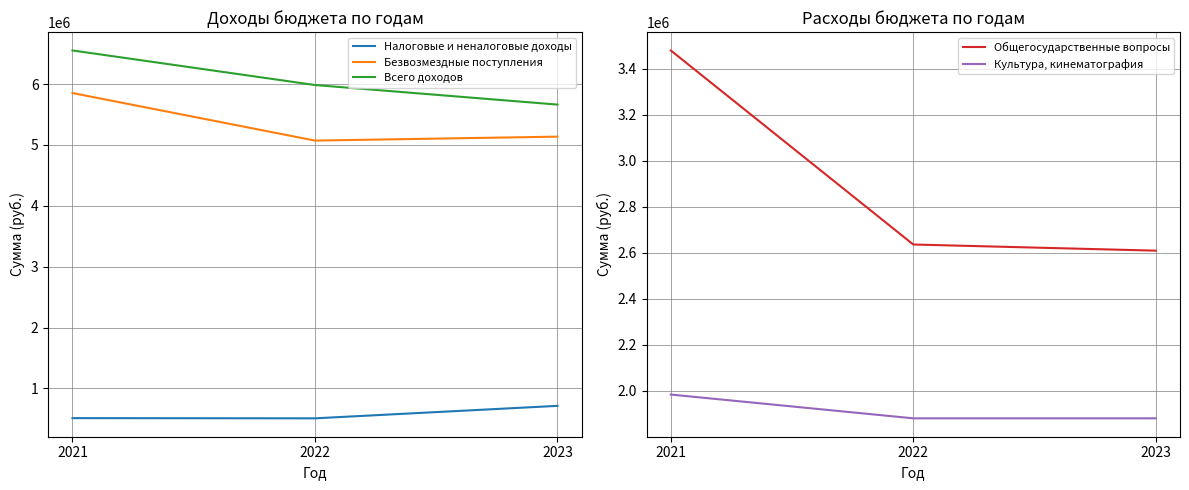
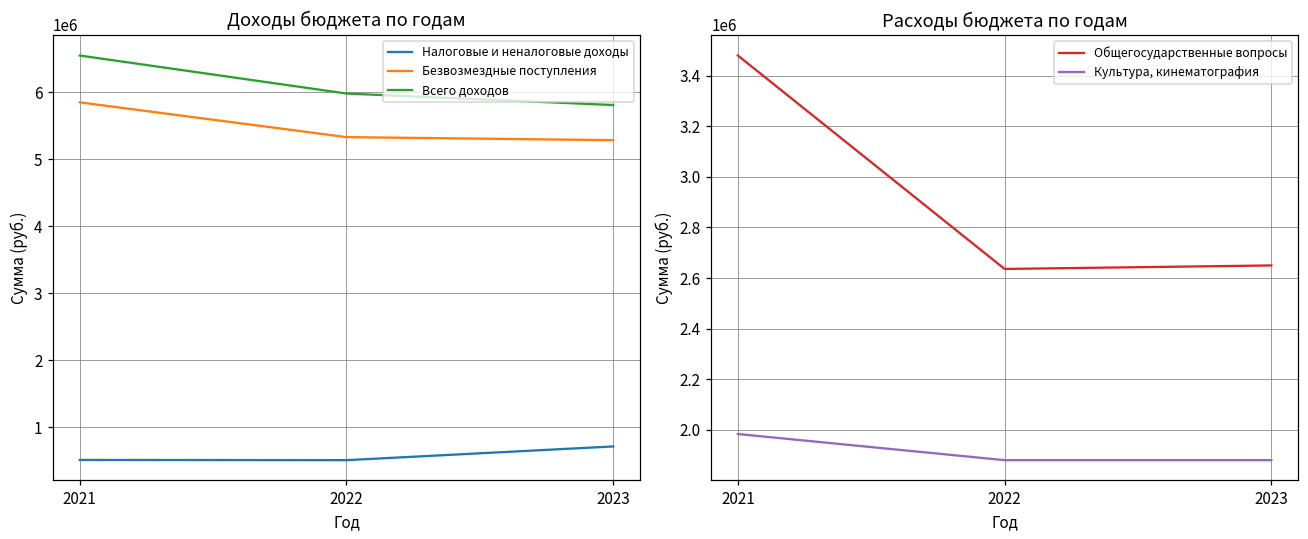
  {
    "Доходы бюджета по годам": {
      "Налоговые и неналоговые доходы": {
        "2021": 500000,
        "2022": 500000,
        "2023": 700000
      },
      "Безвозмездные поступления": {
        "2021": 5900000,
-       "2022": 5100000,
-       "2023": 5100000
+       "2022": 5300000,
+       "2023": 5300000
      },
      "Всего доходов": {
        "2021": 6600000,
        "2022": 6000000,
-       "2023": 5700000
+       "2023": 5800000
      }
    },
    "Расходы бюджета по годам": {
      "Общегосударственные вопросы": {
        "2021": 3480000,
        "2022": 2640000,
-       "2023": 2610000
+       "2023": 2650000
      },
      "Культура, кинематография": {
        "2021": 1980000,
        "2022": 1880000,
        "2023": 1880000
      }
    }
  }
